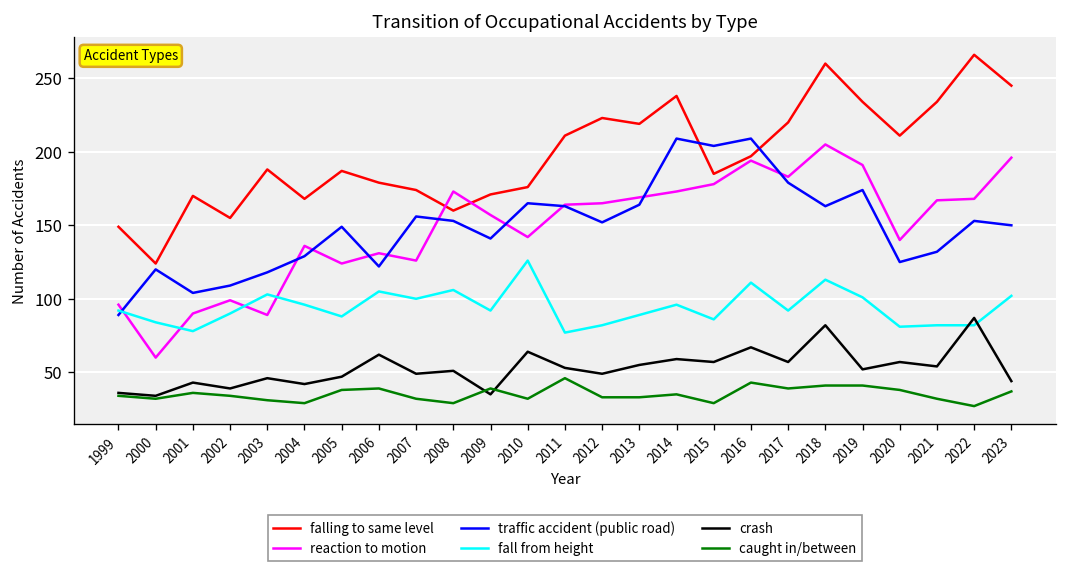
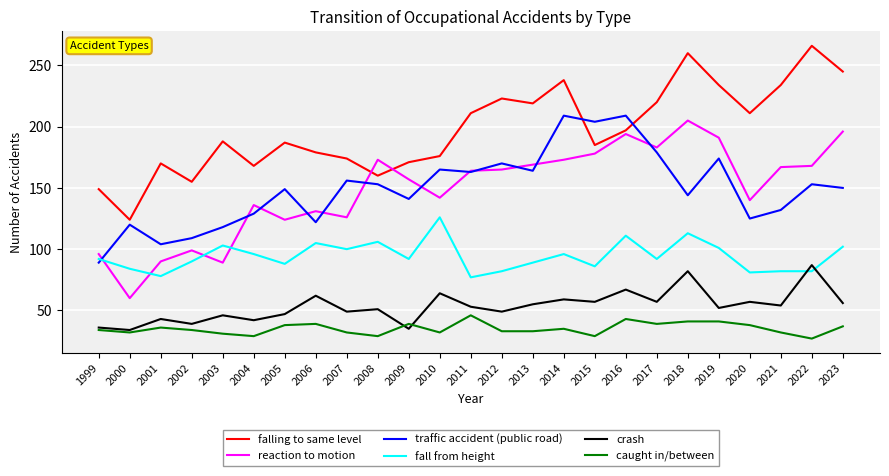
  {
    "falling to same level": {
      "1999": 149,
      "2000": 124,
      "2001": 170,
      "2002": 155,
      "2003": 188,
      "2004": 168,
      "2005": 187,
      "2006": 179,
      "2007": 174,
      "2008": 160,
      "2009": 171,
      "2010": 176,
      "2011": 211,
      "2012": 223,
      "2013": 219,
      "2014": 238,
      "2015": 185,
      "2016": 197,
      "2017": 220,
      "2018": 260,
      "2019": 234,
      "2020": 211,
      "2021": 234,
      "2022": 266,
      "2023": 245
    },
    "reaction to motion": {
      "1999": 96,
      "2000": 60,
      "2001": 90,
      "2002": 99,
      "2003": 89,
      "2004": 136,
      "2005": 124,
      "2006": 131,
      "2007": 126,
      "2008": 173,
      "2009": 157,
      "2010": 142,
      "2012": 165,
      "2013": 169,
      "2014": 173,
      "2015": 178,
      "2016": 194,
      "2017": 183,
      "2018": 205,
      "2019": 191,
      "2020": 140,
      "2021": 167,
      "2022": 168,
      "2023": 196
    },
    "traffic accident (public road)": {
      "1999": 89,
      "2000": 120,
      "2001": 104,
      "2002": 109,
      "2003": 118,
      "2004": 129,
      "2005": 149,
      "2006": 122,
      "2007": 156,
      "2008": 153,
      "2009": 141,
      "2010": 165,
-     "2012": 152,
+     "2012": 170,
      "2013": 164,
      "2014": 209,
      "2015": 204,
      "2016": 209,
      "2017": 179,
-     "2018": 163,
+     "2018": 144,
      "2019": 174,
      "2020": 125,
      "2021": 132,
      "2022": 153,
      "2023": 150
    },
    "fall from height": {
      "1999": 92,
      "2000": 84,
      "2001": 78,
      "2002": 90,
      "2003": 103,
      "2004": 96,
      "2005": 88,
      "2006": 105,
      "2007": 100,
      "2008": 106,
      "2009": 92,
      "2010": 126,
      "2011": 77,
      "2012": 82,
      "2013": 89,
      "2014": 96,
      "2015": 86,
      "2016": 111,
      "2017": 92,
      "2018": 113,
      "2019": 101,
      "2020": 81,
      "2021": 82,
      "2022": 82,
      "2023": 102
    },
    "crash": {
      "2001": 43,
      "2002": 39,
      "2003": 46,
      "2004": 42,
      "2005": 47,
      "2006": 62,
      "2007": 49,
      "2008": 51,
      "2009": 35,
      "2010": 64,
      "2011": 53,
      "2012": 49,
      "2013": 55,
      "2014": 59,
      "2015": 57,
      "2016": 67,
      "2017": 57,
      "2018": 82,
      "2019": 52,
      "2020": 57,
      "2021": 54,
      "2022": 87,
-     "2023": 44
+     "2023": 56
    },
    "caught in/between": {
      "2001": 36,
      "2002": 34,
      "2003": 31,
      "2004": 29,
      "2005": 38,
      "2006": 39,
      "2007": 32,
      "2008": 29,
      "2009": 39,
      "2010": 32,
      "2011": 46,
      "2012": 33,
      "2013": 33,
      "2014": 35,
      "2015": 29,
      "2016": 43,
      "2017": 39,
      "2018": 41,
      "2019": 41,
      "2020": 38,
      "2021": 32,
      "2022": 27,
      "2023": 37
    }
  }
